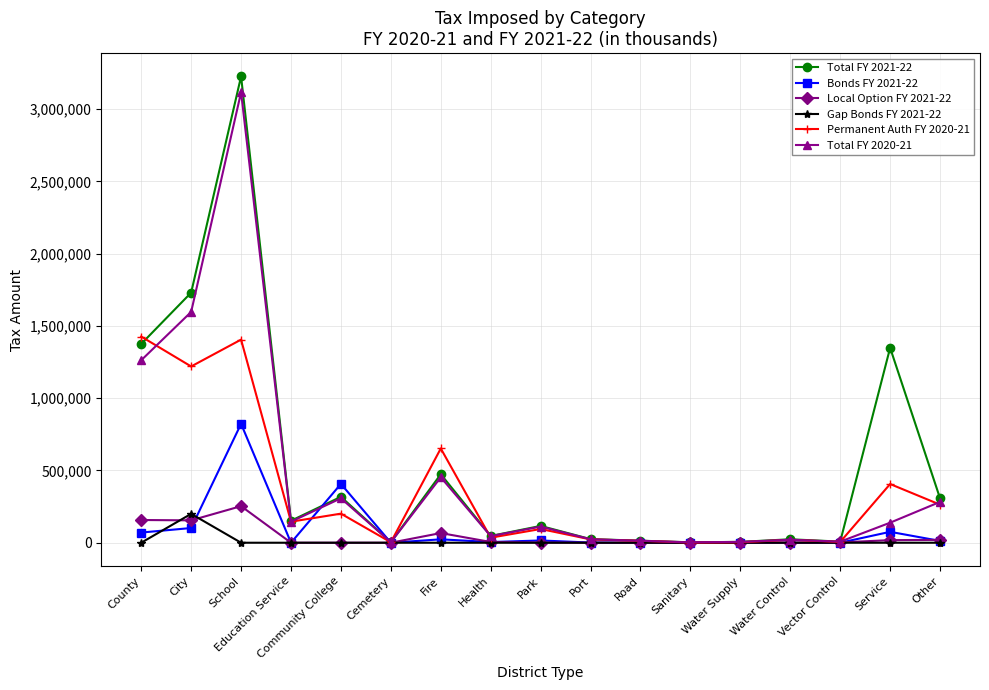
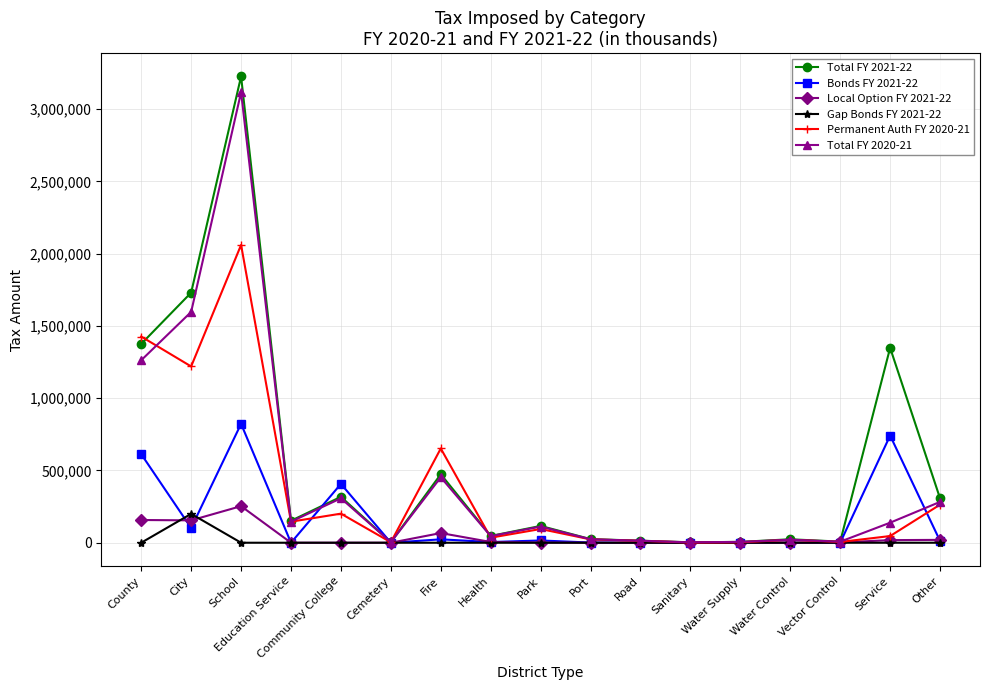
  {
    "Total FY 2021-22": {
      "County": "1,380,000",
      "City": "1,730,000",
      "School": "3,230,000",
      "Fire": "470,000",
      "Service": "1,350,000",
      "Other": "310,000"
    },
    "Bonds FY 2021-22": {
-     "County": "70,000",
+     "County": "610,000",
      "City": "100,000",
      "School": "820,000",
      "Community College": "410,000",
      "Fire": "20,000",
-     "Service": "80,000"
+     "Service": "740,000"
    },
    "Gap Bonds FY 2021-22": {
      "County": "0",
      "City": "200,000",
      "School": "0",
      "Fire": "0",
      "Service": "0"
    },
    "Permanent Auth FY 2020-21": {
      "County": "1,430,000",
      "City": "1,220,000",
-     "School": "1,410,000",
+     "School": "2,060,000",
      "Community College": "200,000",
      "Fire": "650,000",
-     "Service": "410,000",
+     "Service": "50,000",
      "Other": "260,000"
    }
  }
